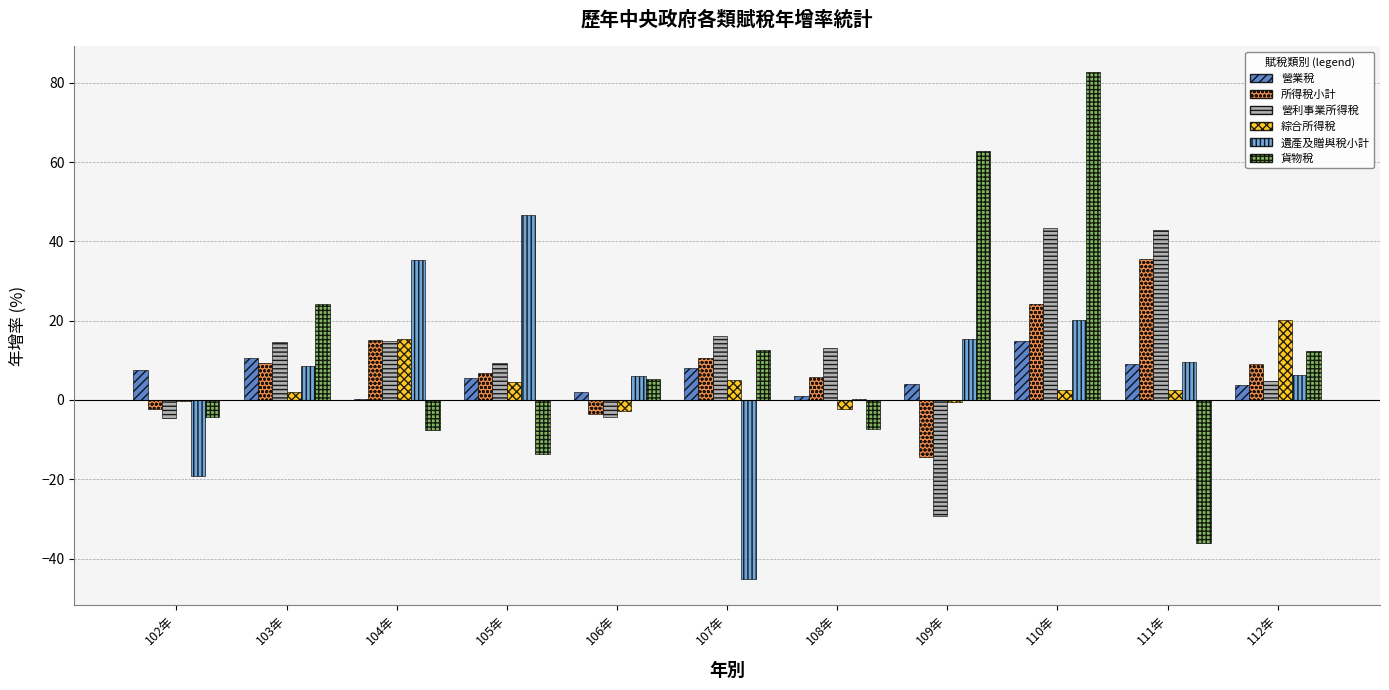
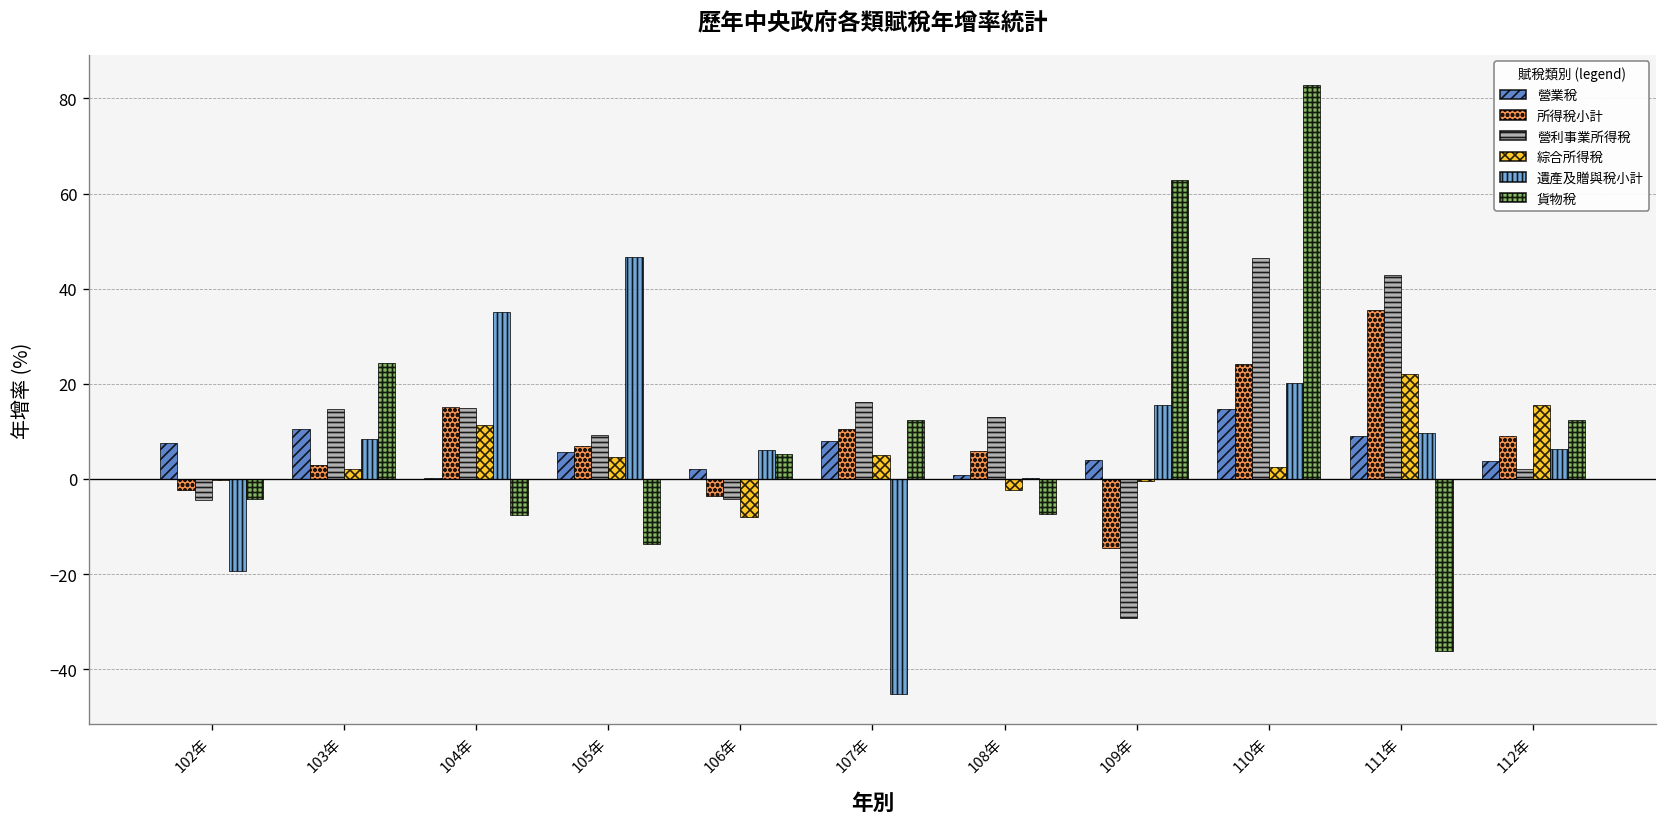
  {
    "所得稅小計": {
      "102年": -2,
-     "103年": 9,
+     "103年": 3,
      "104年": 15,
      "105年": 7,
      "106年": -4,
      "107年": 11,
      "108年": 6,
      "109年": -15,
      "110年": 24,
      "111年": 36,
      "112年": 9
    },
    "營利事業所得稅": {
      "102年": -5,
      "103年": 15,
      "104年": 15,
      "105年": 9,
      "106年": -4,
      "107年": 16,
      "108年": 13,
      "109年": -29,
-     "110年": 43,
+     "110年": 47,
      "111年": 43,
-     "112年": 5
+     "112年": 2
    },
    "綜合所得稅": {
      "103年": 2,
-     "104年": 15,
+     "104年": 11,
      "105年": 5,
-     "106年": -3,
+     "106年": -8,
      "107年": 5,
      "108年": -2,
      "110年": 3,
-     "111年": 3,
-     "112年": 20
+     "111年": 22,
+     "112年": 16
    },
    "貨物稅": {
      "102年": -4,
      "103年": 24,
      "104年": -8,
      "105年": -14,
      "106年": 5,
      "107年": 13,
      "108年": -7,
      "109年": 63,
      "110年": 83,
      "111年": -36,
      "112年": 12
    }
  }
